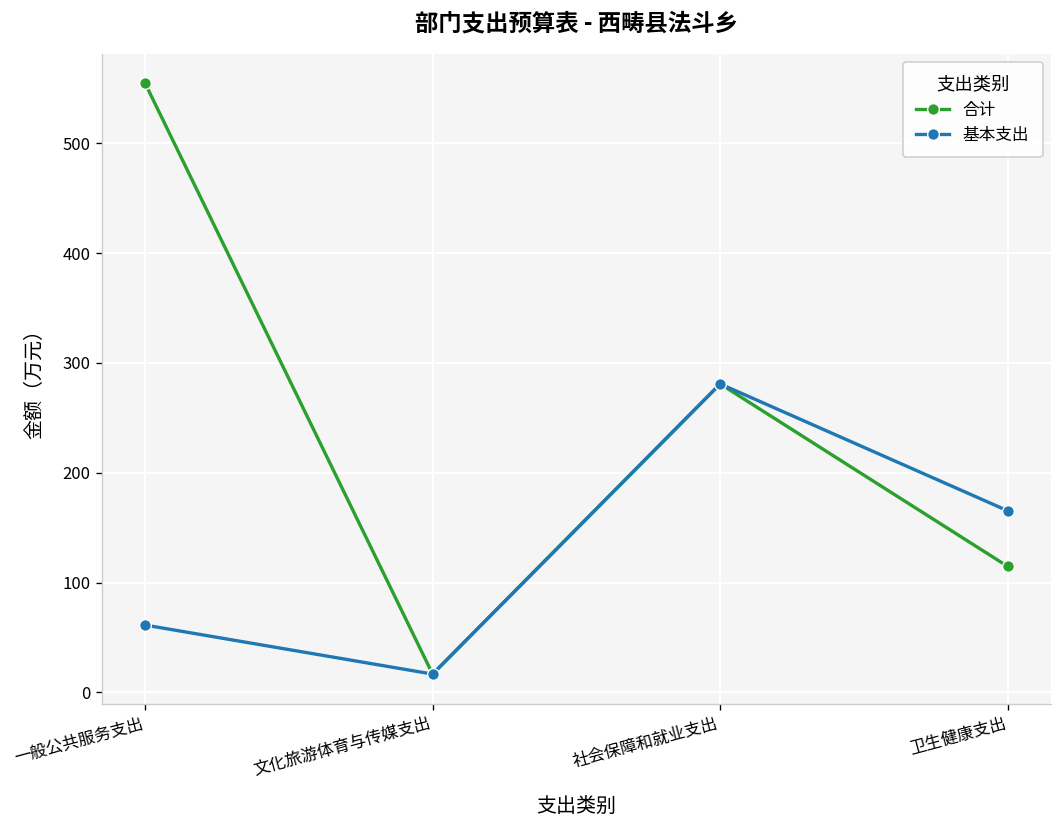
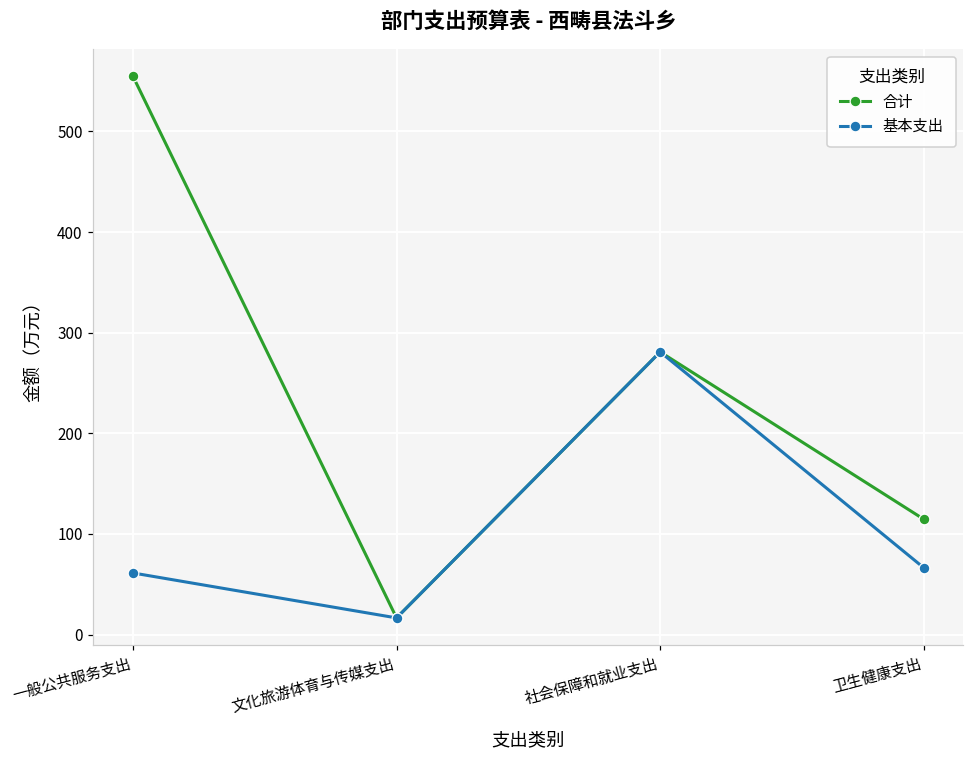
  {
    "合计": {
      "一般公共服务支出": 550,
      "卫生健康支出": 110
    },
    "基本支出": {
      "一般公共服务支出": 60,
-     "卫生健康支出": 170
+     "卫生健康支出": 70
    }
  }
